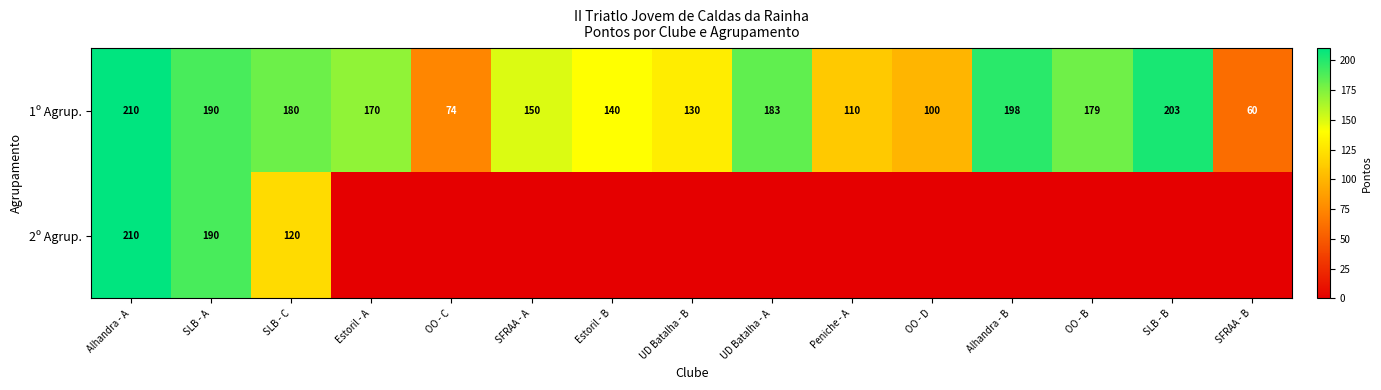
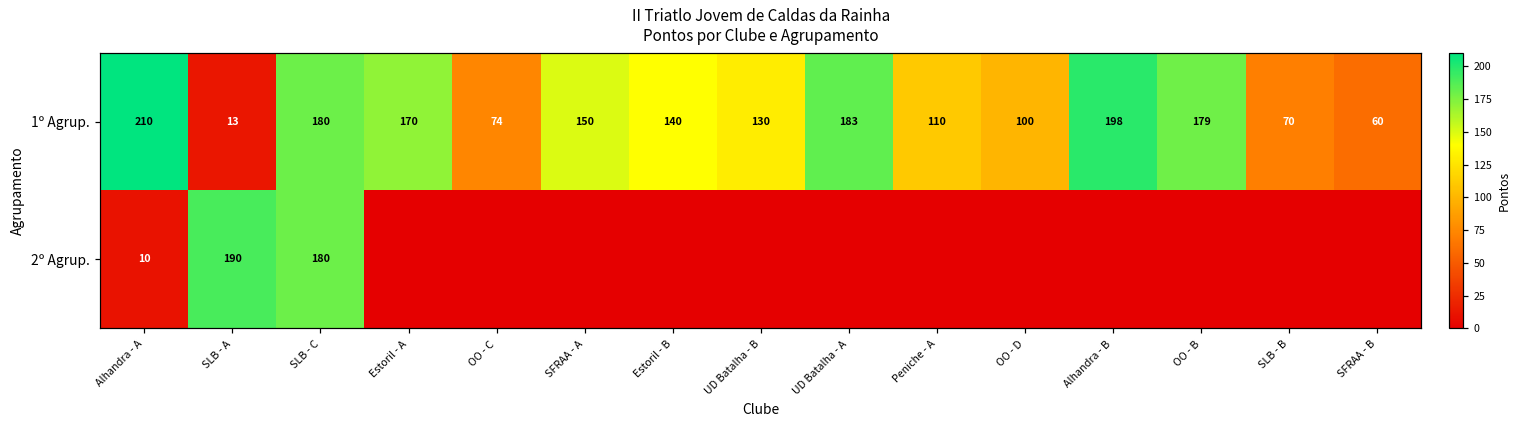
  {
    "1º Agrup.": {
      "Alhandra - A": 210,
-     "SLB - A": 190,
+     "SLB - A": 13,
      "SLB - C": 180,
      "Estoril - A": 170,
      "OO - C": 74,
      "SFRAA - A": 150,
      "Estoril - B": 140,
      "UD Batalha - B": 130,
      "UD Batalha - A": 183,
      "Peniche - A": 110,
      "OO - D": 100,
      "Alhandra - B": 198,
      "OO - B": 179,
-     "SLB - B": 203,
+     "SLB - B": 70,
      "SFRAA - B": 60
    },
    "2º Agrup.": {
-     "Alhandra - A": 210,
+     "Alhandra - A": 10,
      "SLB - A": 190,
-     "SLB - C": 120
+     "SLB - C": 180
    }
  }
